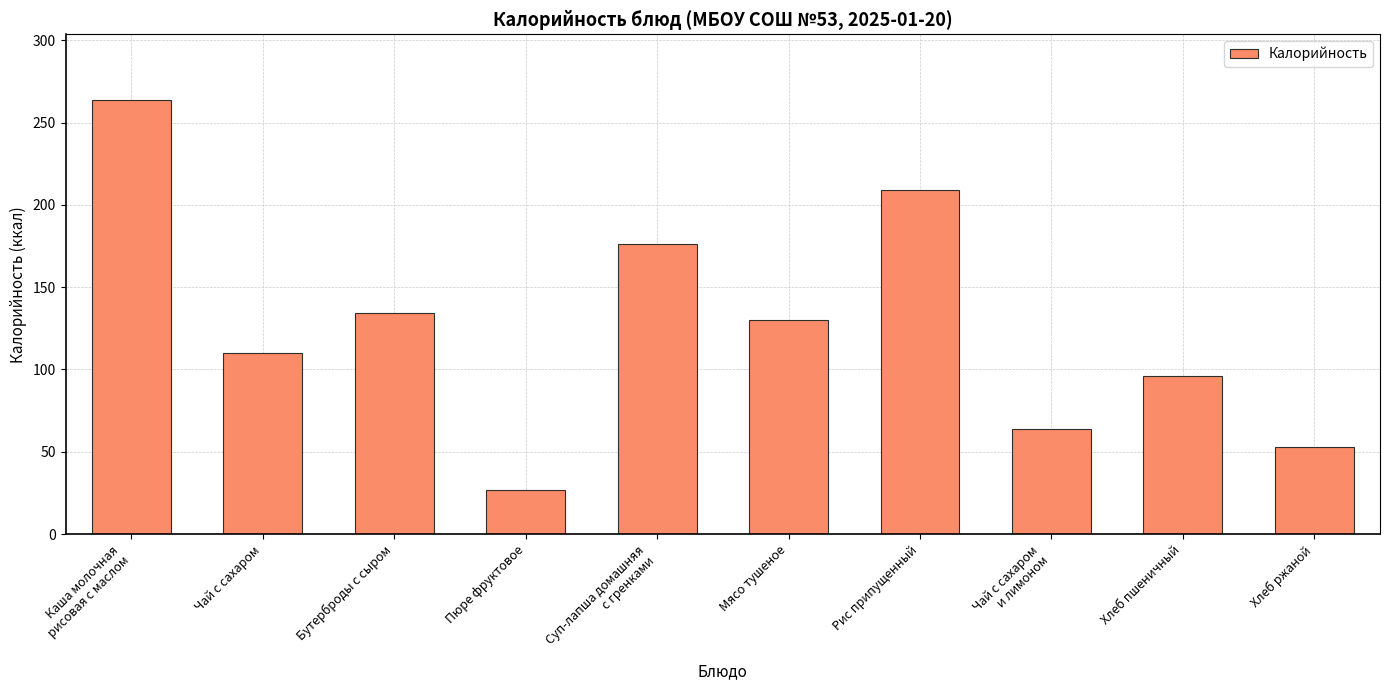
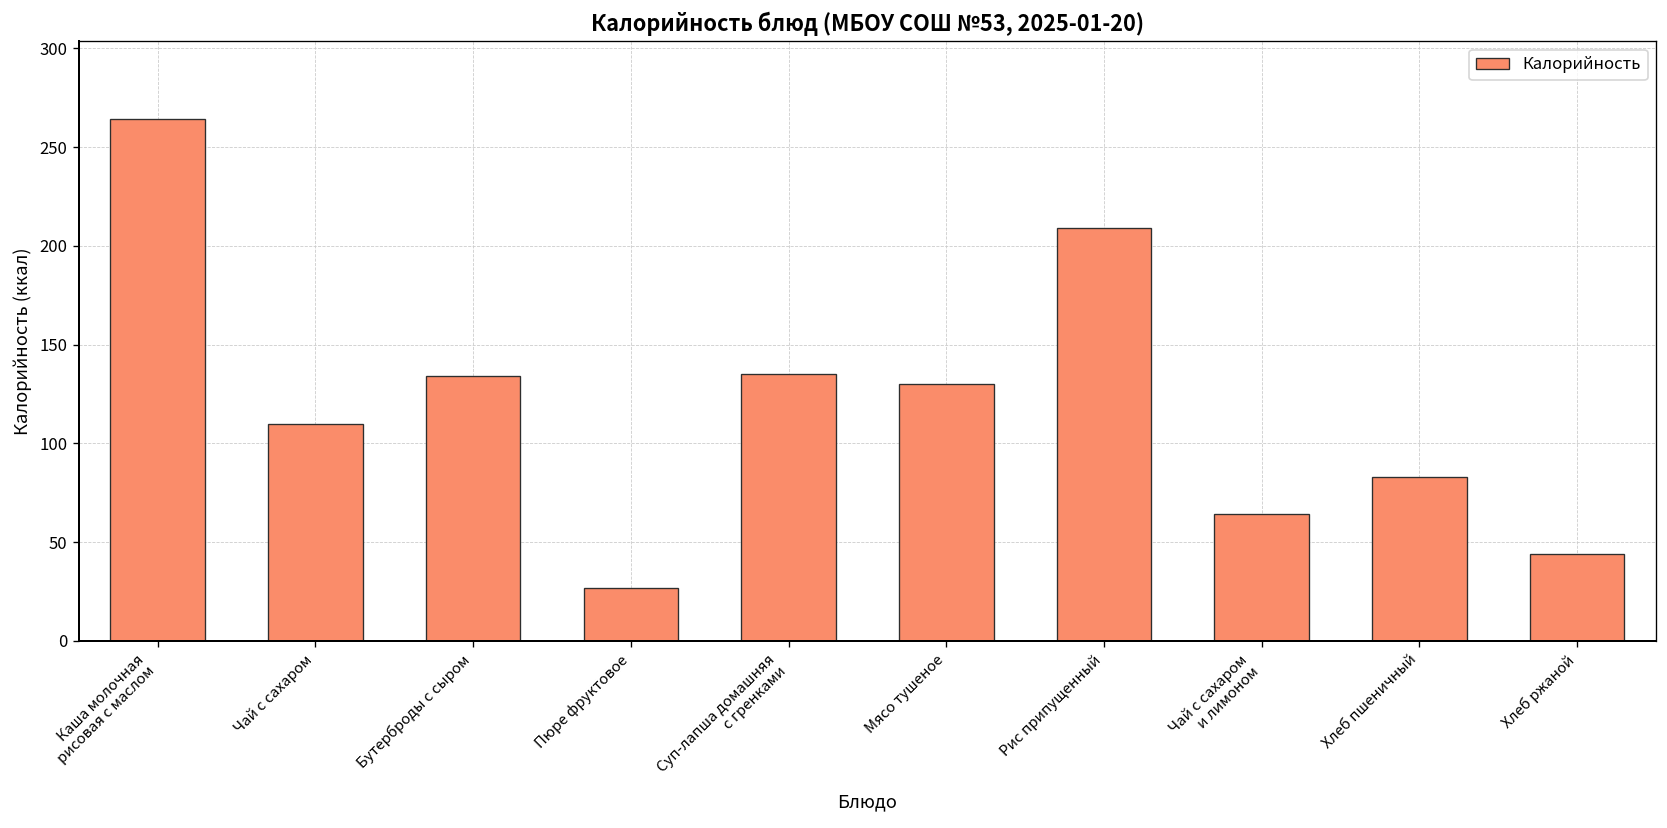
  {
    "Каша молочная рисовая с маслом": 264,
    "Чай с сахаром": 110,
    "Бутерброды с сыром": 134,
    "Пюре фруктовое": 27,
-   "Суп-лапша домашняя с гренками": 176,
+   "Суп-лапша домашняя с гренками": 135,
    "Мясо тушеное": 130,
    "Рис припущенный": 209,
    "Чай с сахаром и лимоном": 64,
-   "Хлеб пшеничный": 96,
-   "Хлеб ржаной": 53
+   "Хлеб пшеничный": 83,
+   "Хлеб ржаной": 44
  }
